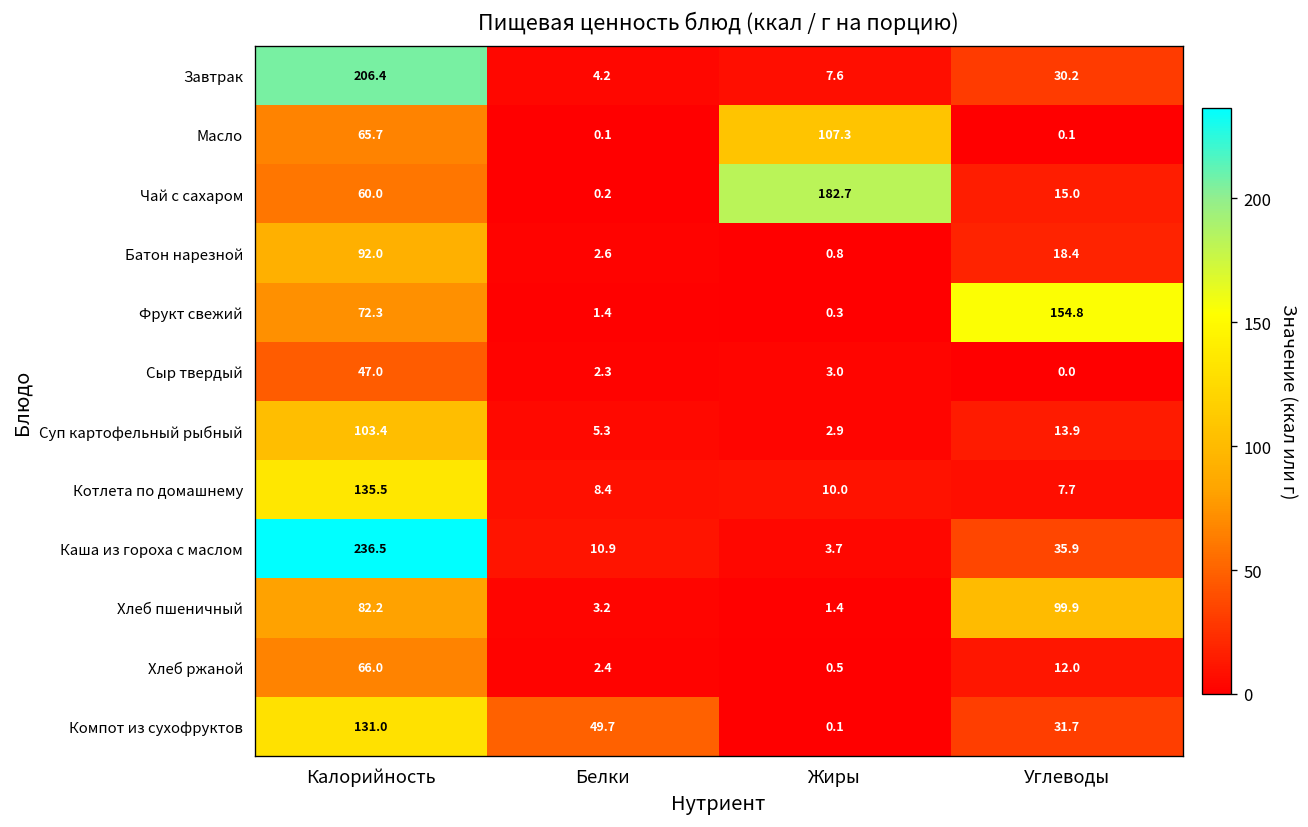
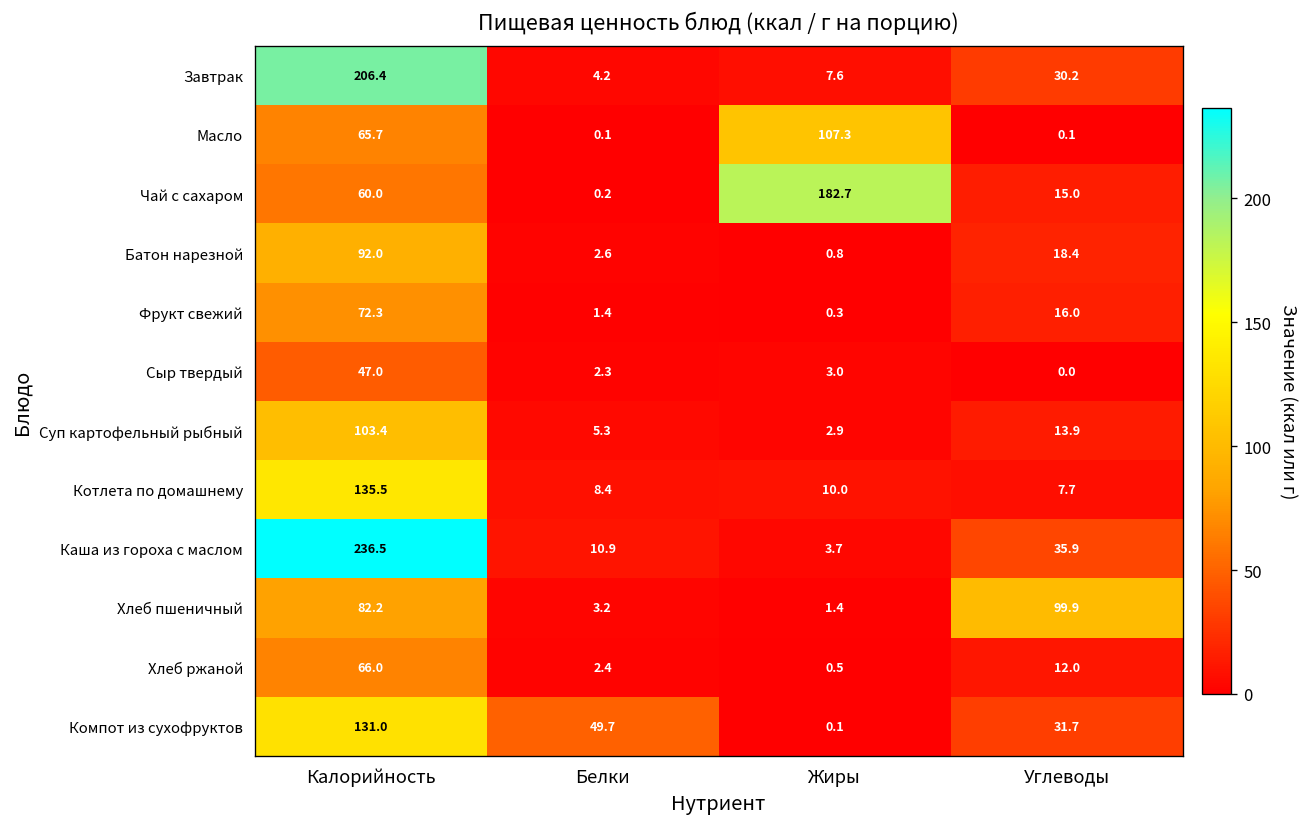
  {
    "Завтрак": {
      "Калорийность": 206.4,
      "Белки": 4.2,
      "Жиры": 7.6,
      "Углеводы": 30.2
    },
    "Масло": {
      "Калорийность": 65.7,
      "Белки": 0.1,
      "Жиры": 107.3,
      "Углеводы": 0.1
    },
    "Чай с сахаром": {
      "Калорийность": 60.0,
      "Белки": 0.2,
      "Жиры": 182.7,
      "Углеводы": 15.0
    },
    "Батон нарезной": {
      "Калорийность": 92.0,
      "Белки": 2.6,
      "Жиры": 0.8,
      "Углеводы": 18.4
    },
    "Фрукт свежий": {
      "Калорийность": 72.3,
      "Белки": 1.4,
      "Жиры": 0.3,
-     "Углеводы": 154.8
+     "Углеводы": 16.0
    },
    "Сыр твердый": {
      "Калорийность": 47.0,
      "Белки": 2.3,
      "Жиры": 3.0,
      "Углеводы": 0.0
    },
    "Суп картофельный рыбный": {
      "Калорийность": 103.4,
      "Белки": 5.3,
      "Жиры": 2.9,
      "Углеводы": 13.9
    },
    "Котлета по домашнему": {
      "Калорийность": 135.5,
      "Белки": 8.4,
      "Жиры": 10.0,
      "Углеводы": 7.7
    },
    "Каша из гороха с маслом": {
      "Калорийность": 236.5,
      "Белки": 10.9,
      "Жиры": 3.7,
      "Углеводы": 35.9
    },
    "Хлеб пшеничный": {
      "Калорийность": 82.2,
      "Белки": 3.2,
      "Жиры": 1.4,
      "Углеводы": 99.9
    },
    "Хлеб ржаной": {
      "Калорийность": 66.0,
      "Белки": 2.4,
      "Жиры": 0.5,
      "Углеводы": 12.0
    },
    "Компот из сухофруктов": {
      "Калорийность": 131.0,
      "Белки": 49.7,
      "Жиры": 0.1,
      "Углеводы": 31.7
    }
  }
